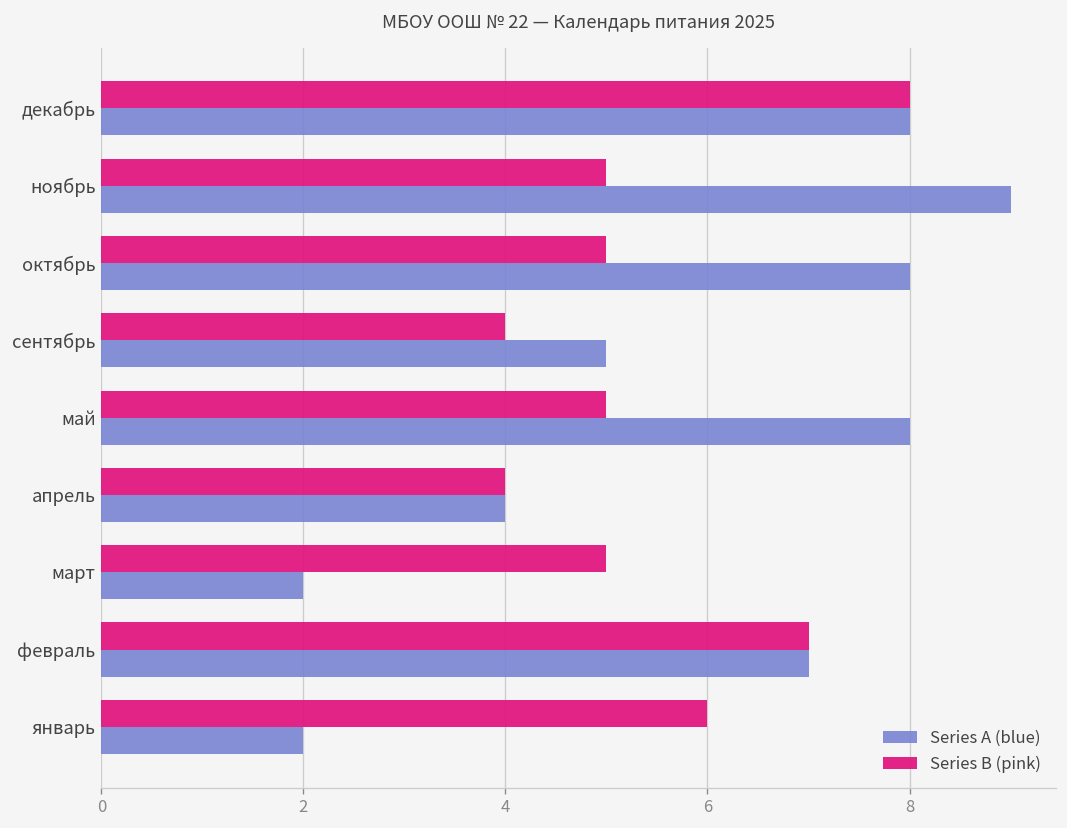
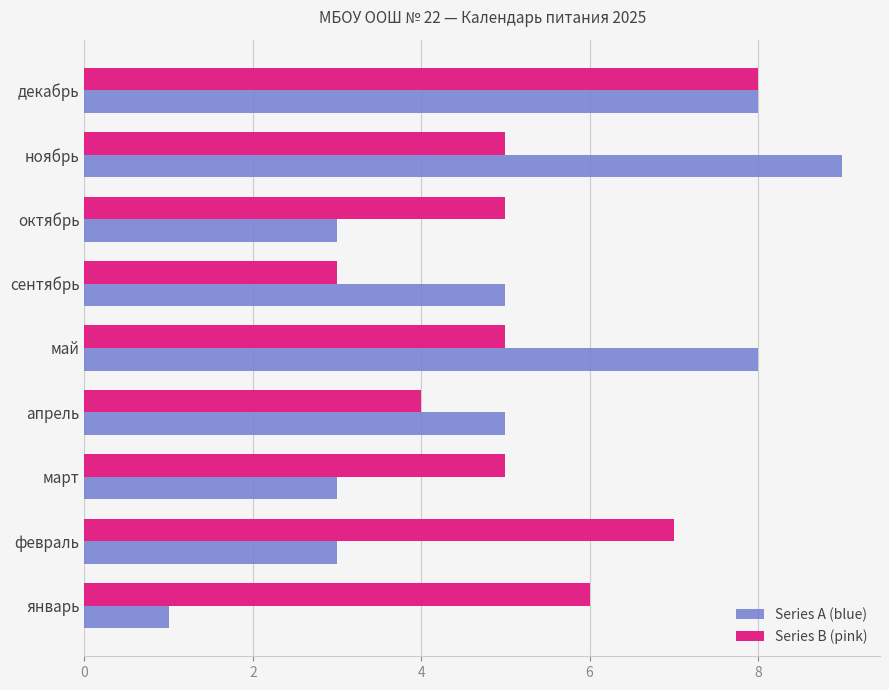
  {
    "Series A (blue)": {
      "декабрь": 8,
      "ноябрь": 9,
-     "октябрь": 8,
+     "октябрь": 3,
      "сентябрь": 5,
      "май": 8,
-     "апрель": 4,
-     "март": 2,
-     "февраль": 7,
-     "январь": 2
+     "апрель": 5,
+     "март": 3,
+     "февраль": 3,
+     "январь": 1
    },
    "Series B (pink)": {
      "декабрь": 8,
      "ноябрь": 5,
      "октябрь": 5,
-     "сентябрь": 4,
+     "сентябрь": 3,
      "май": 5,
      "апрель": 4,
      "март": 5,
      "февраль": 7,
      "январь": 6
    }
  }
